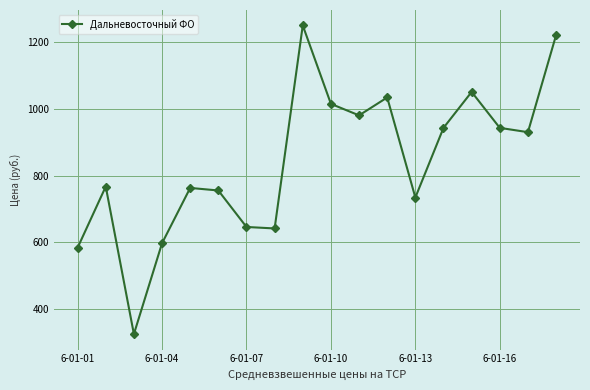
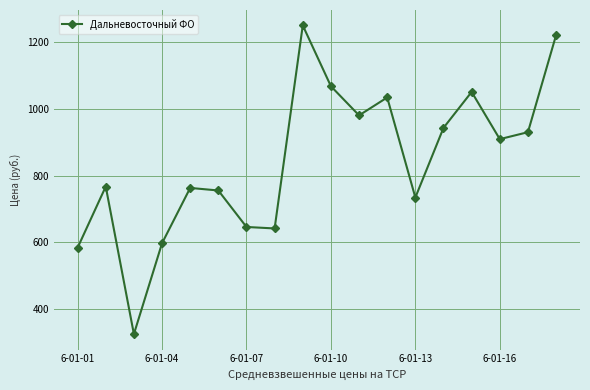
  {
    "6-01-01": 580,
    "6-01-04": 600,
    "6-01-07": 650,
-   "6-01-10": 1010,
+   "6-01-10": 1070,
    "6-01-13": 730,
-   "6-01-16": 940
+   "6-01-16": 910
  }
